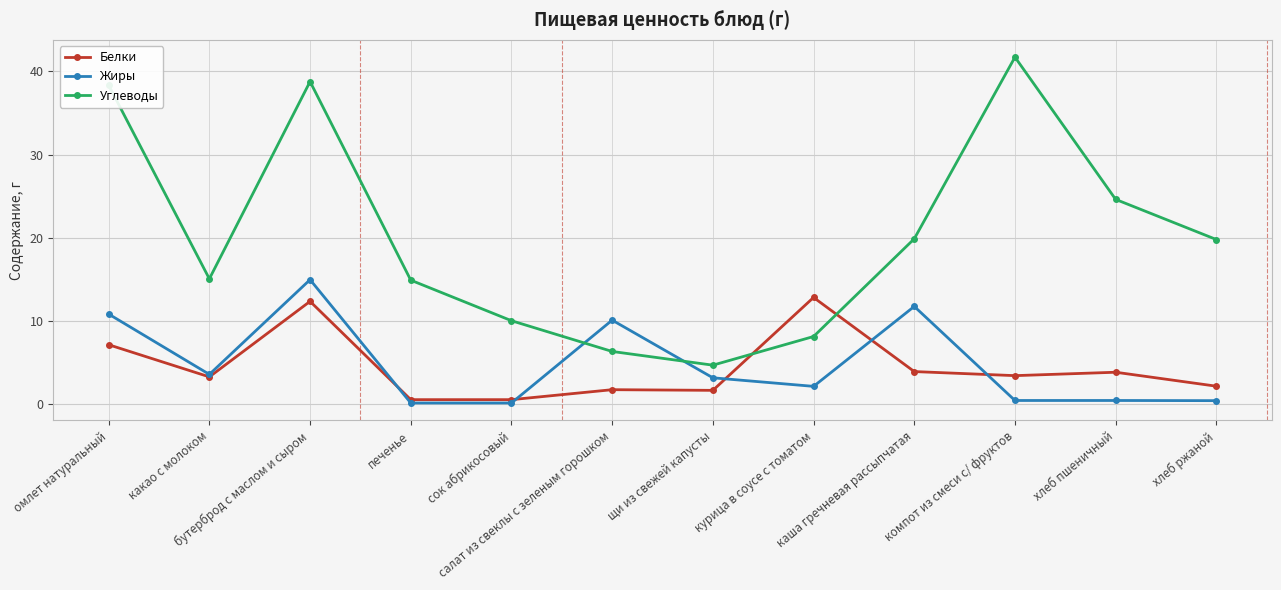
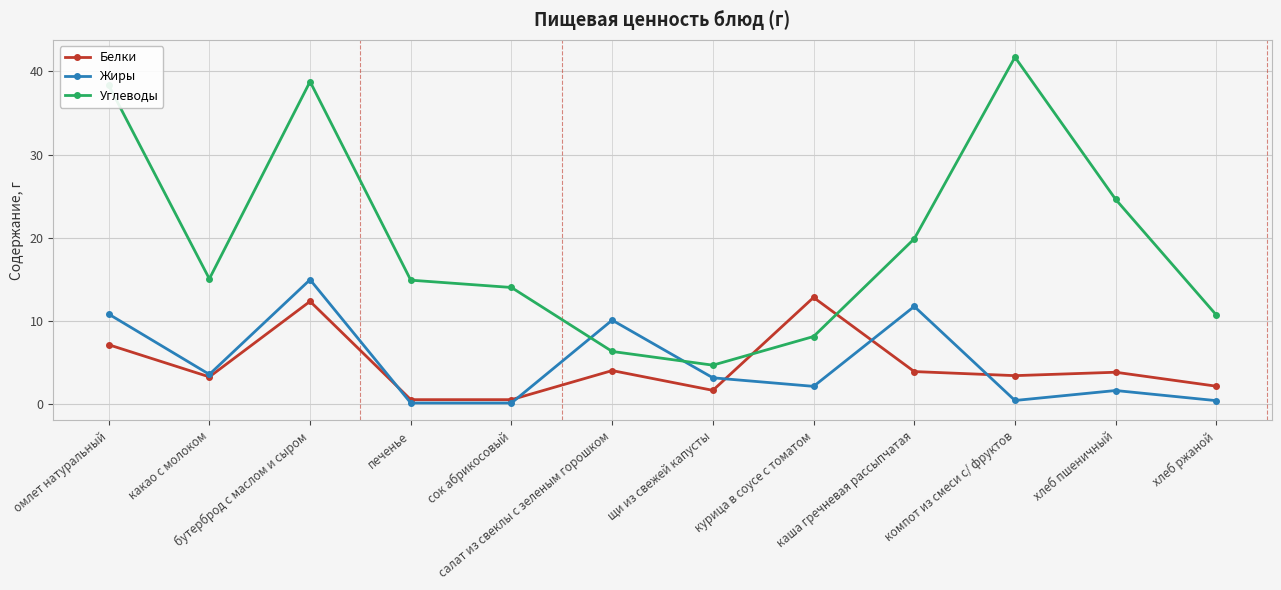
  {
    "Белки": {
      "омлет натуральный": 7,
      "бутерброд с маслом и сыром": 12,
      "печенье": 1,
      "сок абрикосовый": 1,
-     "салат из свеклы с зеленым горошком": 2,
+     "салат из свеклы с зеленым горошком": 4,
      "щи из свежей капусты": 2,
      "курица в соусе с томатом": 13,
      "каша гречневая рассыпчатая": 4,
      "компот из смеси с/ фруктов": 3,
      "хлеб пшеничный": 4,
      "хлеб ржаной": 2
    },
    "Жиры": {
      "омлет натуральный": 11,
      "бутерброд с маслом и сыром": 15,
      "печенье": 0,
      "сок абрикосовый": 0,
      "салат из свеклы с зеленым горошком": 10,
      "щи из свежей капусты": 3,
      "курица в соусе с томатом": 2,
      "каша гречневая рассыпчатая": 12,
      "компот из смеси с/ фруктов": 0,
-     "хлеб пшеничный": 0,
+     "хлеб пшеничный": 2,
      "хлеб ржаной": 0
    },
    "Углеводы": {
      "какао с молоком": 15,
      "бутерброд с маслом и сыром": 39,
      "печенье": 15,
-     "сок абрикосовый": 10,
+     "сок абрикосовый": 14,
      "салат из свеклы с зеленым горошком": 6,
      "щи из свежей капусты": 5,
      "курица в соусе с томатом": 8,
      "каша гречневая рассыпчатая": 20,
      "компот из смеси с/ фруктов": 42,
      "хлеб пшеничный": 25,
-     "хлеб ржаной": 20
+     "хлеб ржаной": 11
    }
  }
